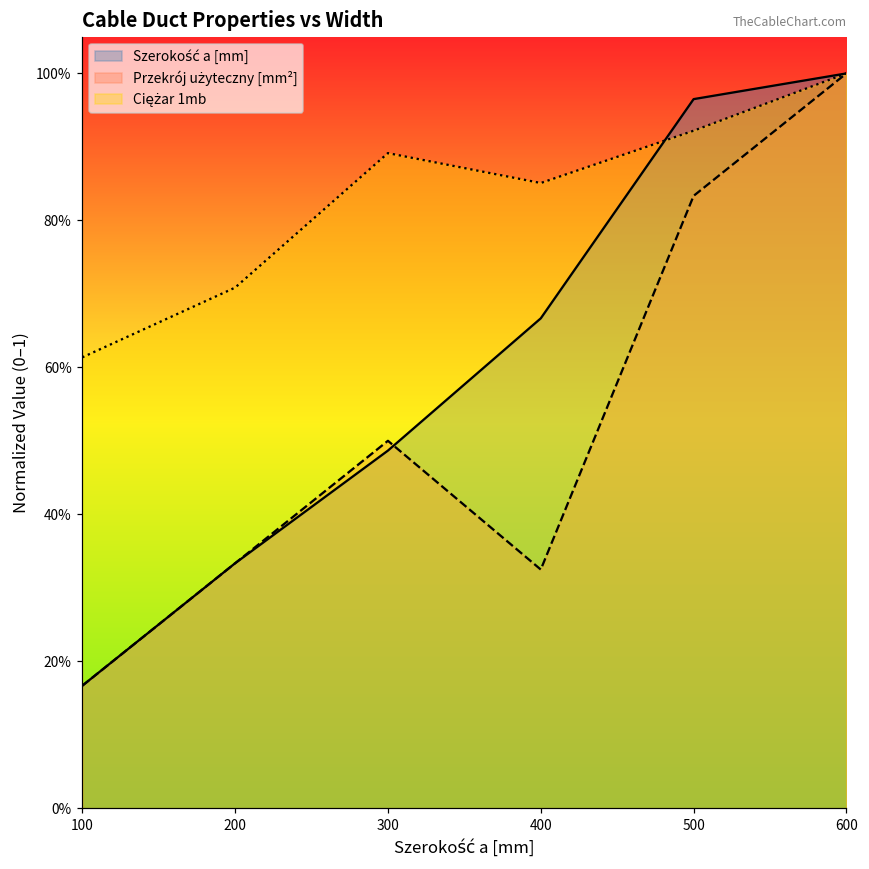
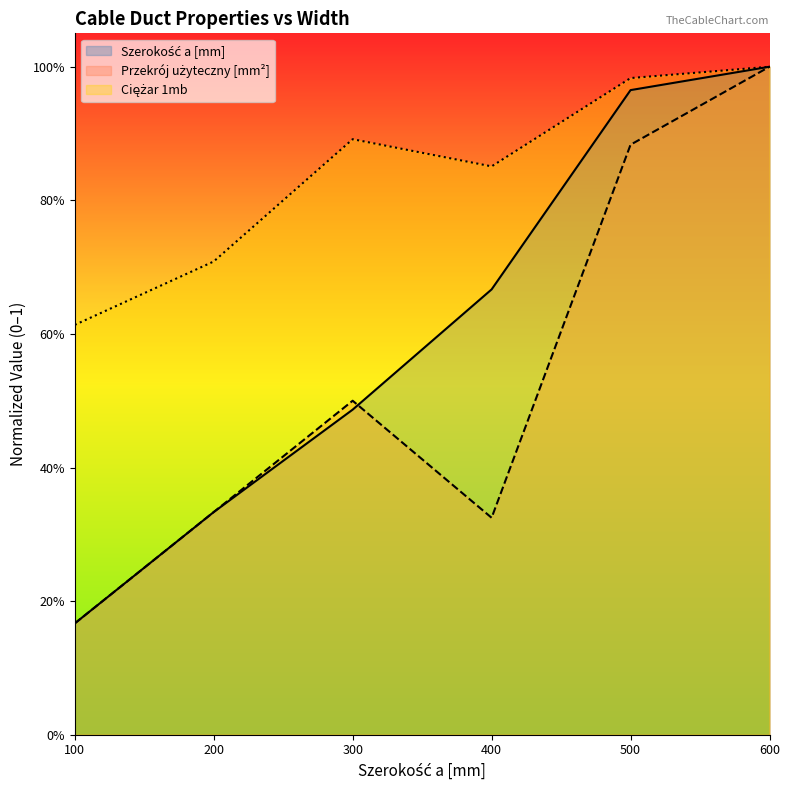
  {
    "Szerokość a [mm]": {
      "300": "49%",
      "400": "67%",
      "500": "97%"
    },
    "Przekrój użyteczny [mm²]": {
      "300": "50%",
      "400": "32%",
-     "500": "83%"
+     "500": "88%"
    },
    "Ciężar 1mb": {
      "100": "61%",
      "200": "71%",
      "300": "89%",
      "400": "85%",
-     "500": "92%"
+     "500": "98%"
    }
  }
